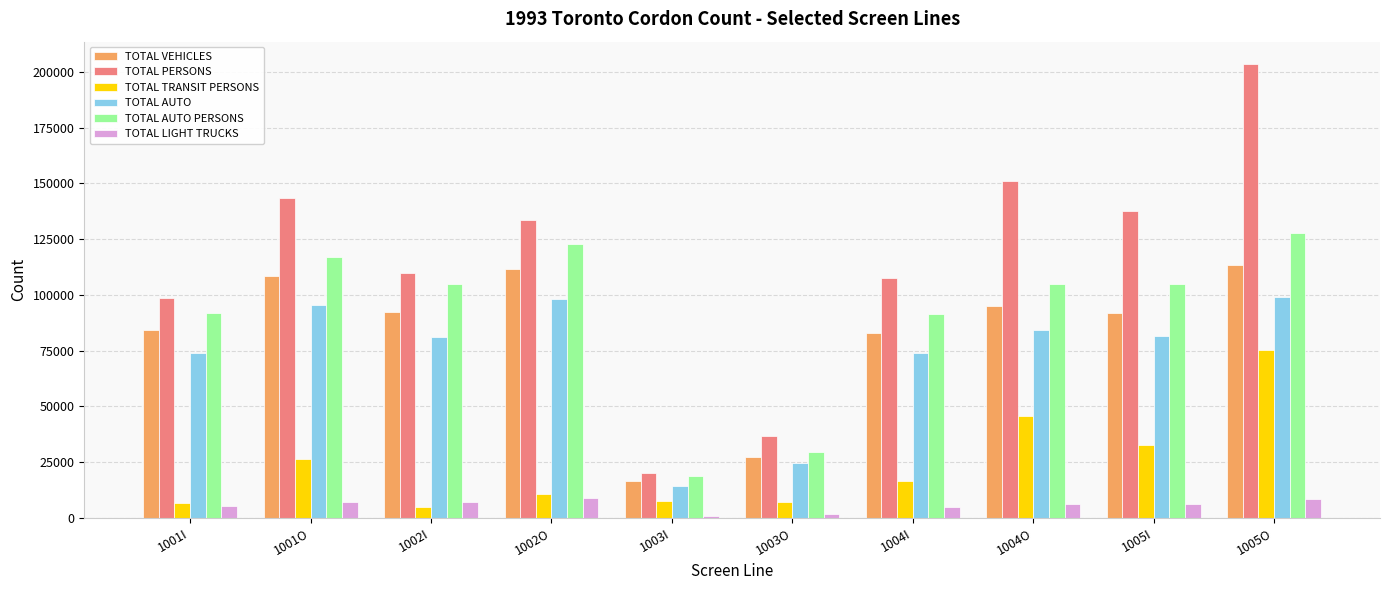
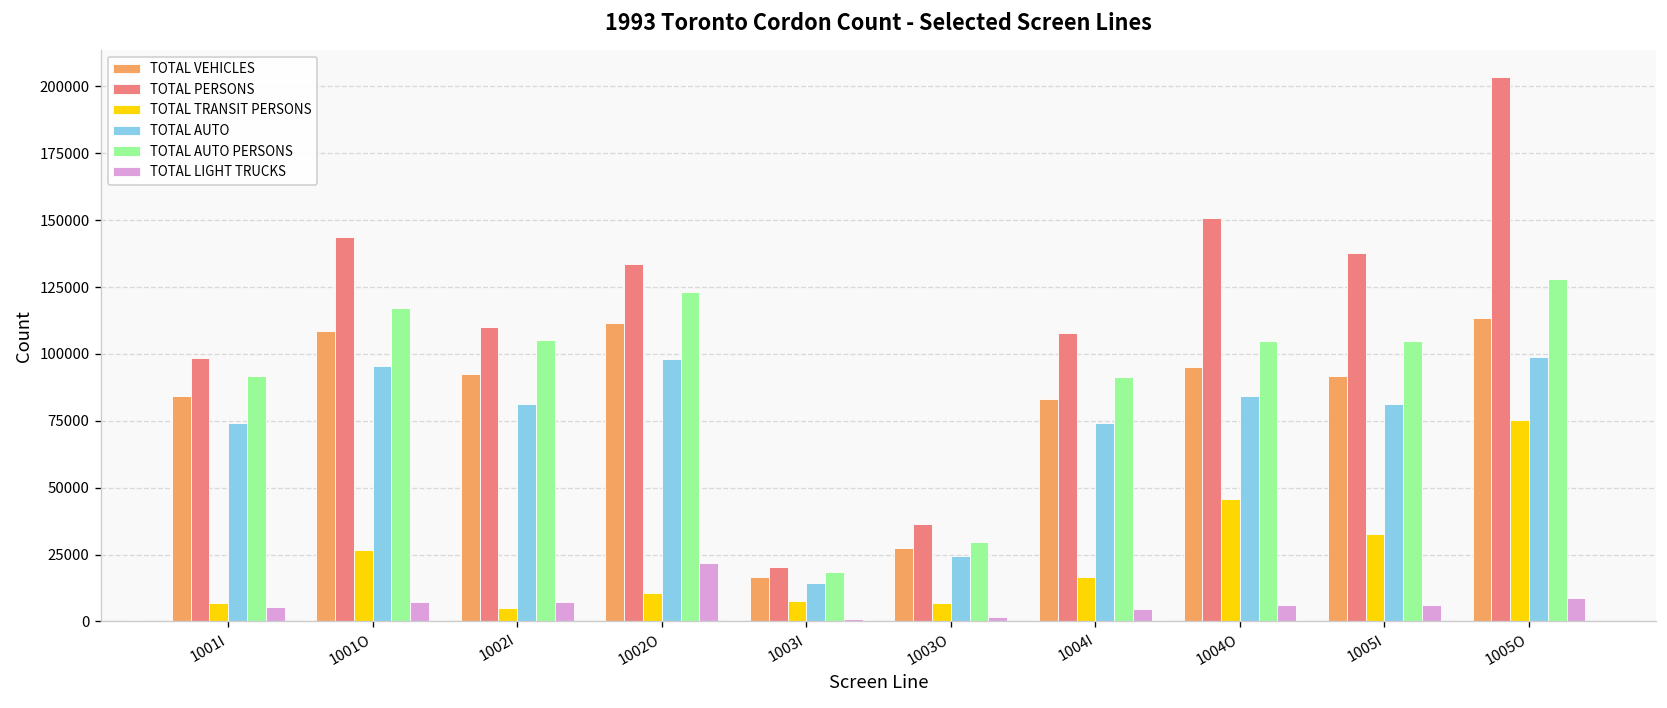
  {
    "TOTAL TRANSIT PERSONS": {
      "1001I": 7000,
      "1001O": 27000,
      "1002I": 5000,
      "1002O": 11000,
      "1003I": 8000,
      "1003O": 7000,
      "1004I": 17000,
      "1004O": 46000,
      "1005I": 33000,
      "1005O": 75000
    },
    "TOTAL AUTO": {
      "1001I": 74000,
      "1001O": 96000,
      "1002I": 81000,
      "1002O": 98000,
      "1003I": 14000,
      "1003O": 24000,
      "1004I": 74000,
      "1004O": 84000,
      "1005I": 81000,
      "1005O": 99000
    },
    "TOTAL AUTO PERSONS": {
      "1001I": 92000,
      "1001O": 117000,
      "1002I": 105000,
      "1002O": 123000,
      "1003I": 19000,
      "1003O": 30000,
      "1004I": 91000,
      "1004O": 105000,
      "1005I": 105000,
      "1005O": 128000
    },
    "TOTAL LIGHT TRUCKS": {
      "1001I": 5000,
      "1001O": 7000,
      "1002I": 7000,
-     "1002O": 9000,
+     "1002O": 22000,
      "1003O": 2000,
      "1004I": 5000,
      "1004O": 6000,
      "1005I": 6000,
      "1005O": 9000
    }
  }
